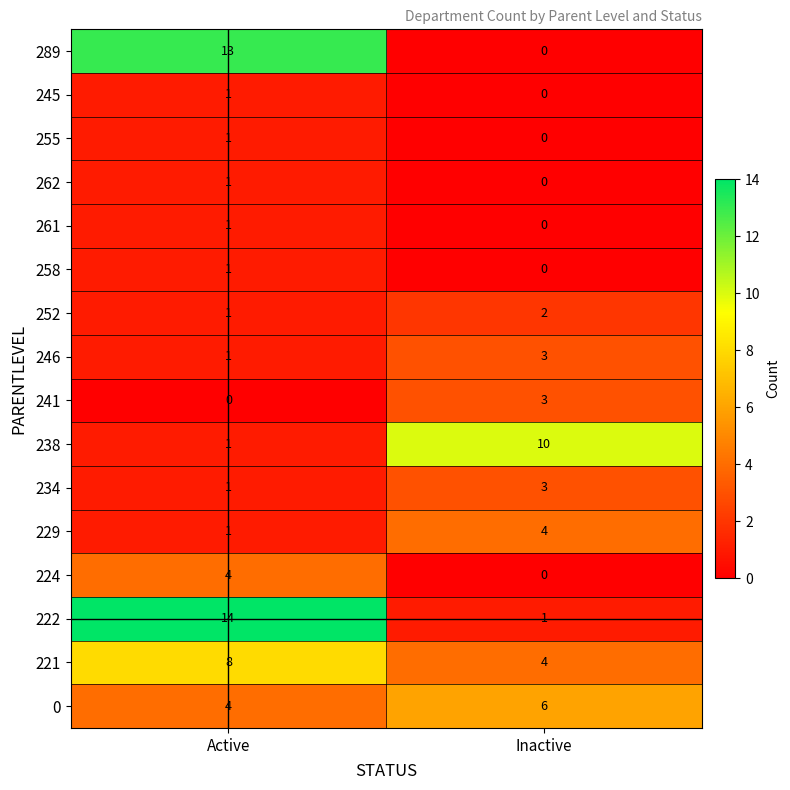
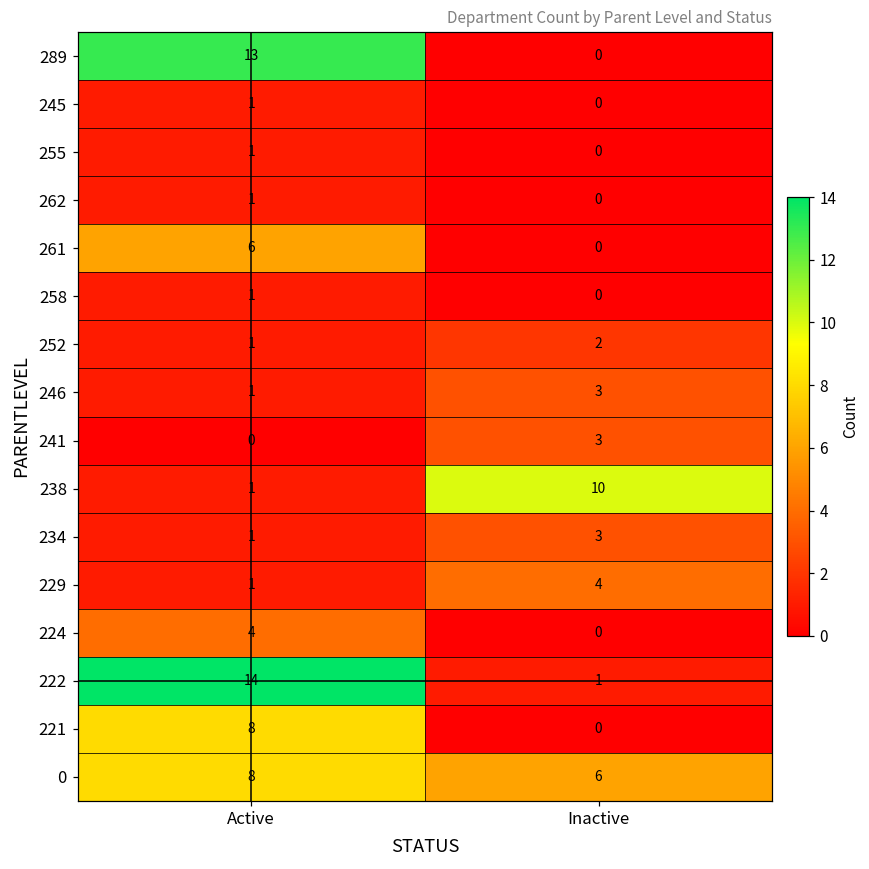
  {
    "289": {
      "Active": 13,
      "Inactive": 0
    },
    "245": {
      "Active": 1,
      "Inactive": 0
    },
    "255": {
      "Active": 1,
      "Inactive": 0
    },
    "262": {
      "Active": 1,
      "Inactive": 0
    },
    "261": {
-     "Active": 1,
+     "Active": 6,
      "Inactive": 0
    },
    "258": {
      "Active": 1,
      "Inactive": 0
    },
    "252": {
      "Active": 1,
      "Inactive": 2
    },
    "246": {
      "Active": 1,
      "Inactive": 3
    },
    "241": {
      "Active": 0,
      "Inactive": 3
    },
    "238": {
      "Active": 1,
      "Inactive": 10
    },
    "234": {
      "Active": 1,
      "Inactive": 3
    },
    "229": {
      "Active": 1,
      "Inactive": 4
    },
    "224": {
      "Active": 4,
      "Inactive": 0
    },
    "222": {
      "Active": 14,
      "Inactive": 1
    },
    "221": {
      "Active": 8,
-     "Inactive": 4
+     "Inactive": 0
    },
    "0": {
-     "Active": 4,
+     "Active": 8,
      "Inactive": 6
    }
  }
